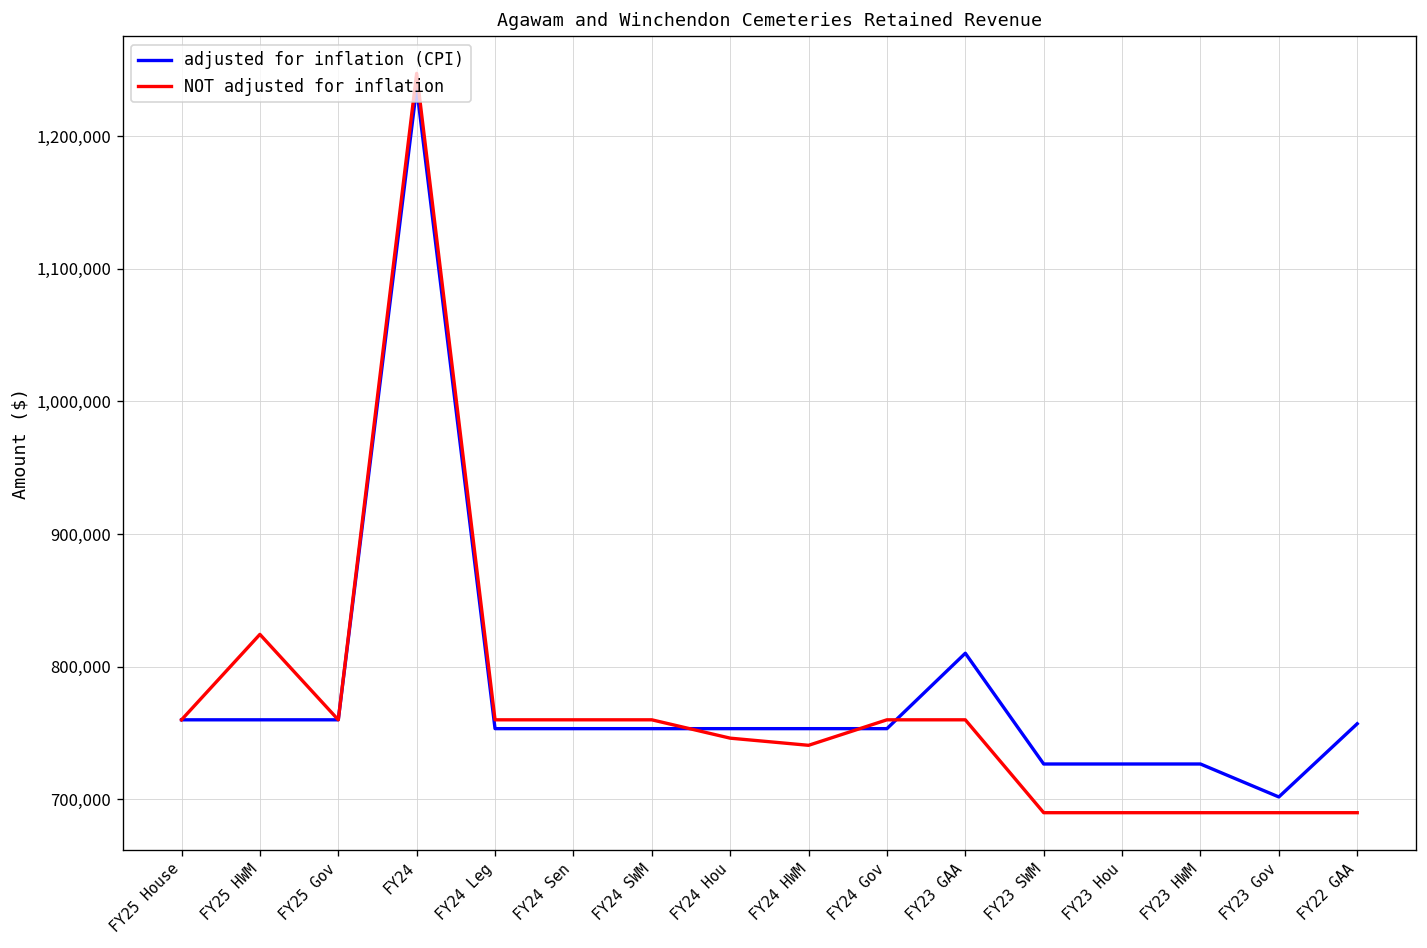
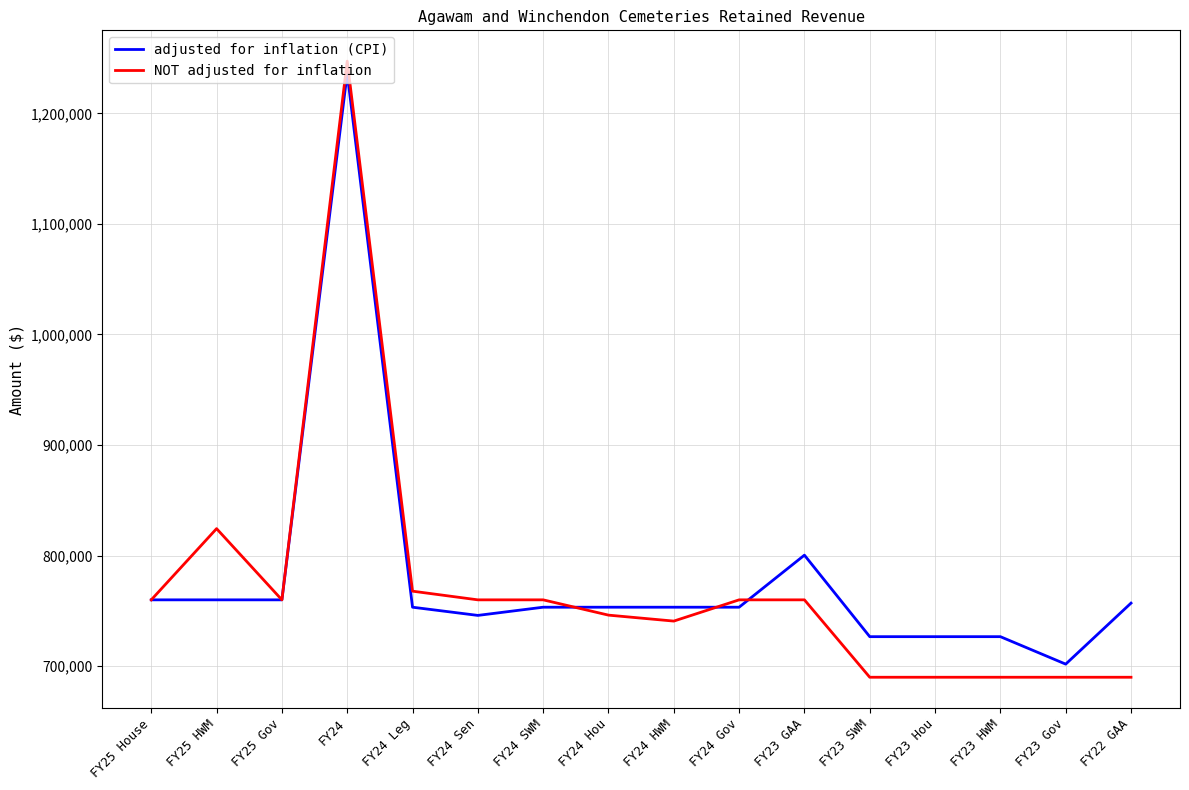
  {
    "adjusted for inflation (CPI)": {
      "FY25 HWM": "760,000",
      "FY24 Leg": "753,000",
-     "FY24 Sen": "753,000",
+     "FY24 Sen": "746,000",
      "FY24 SWM": "753,000",
      "FY24 Hou": "753,000",
      "FY24 HWM": "753,000",
      "FY24 Gov": "753,000",
-     "FY23 GAA": "810,000",
+     "FY23 GAA": "800,000",
      "FY23 SWM": "727,000",
      "FY23 Hou": "727,000",
      "FY23 HWM": "727,000",
      "FY23 Gov": "702,000",
      "FY22 GAA": "757,000"
    },
    "NOT adjusted for inflation": {
      "FY25 HWM": "824,000",
-     "FY24 Leg": "760,000",
+     "FY24 Leg": "768,000",
      "FY24 Sen": "760,000",
      "FY24 SWM": "760,000",
      "FY24 Hou": "746,000",
      "FY24 HWM": "741,000",
      "FY24 Gov": "760,000",
      "FY23 GAA": "760,000",
      "FY23 SWM": "690,000",
      "FY23 Hou": "690,000",
      "FY23 HWM": "690,000",
      "FY23 Gov": "690,000",
      "FY22 GAA": "690,000"
    }
  }
